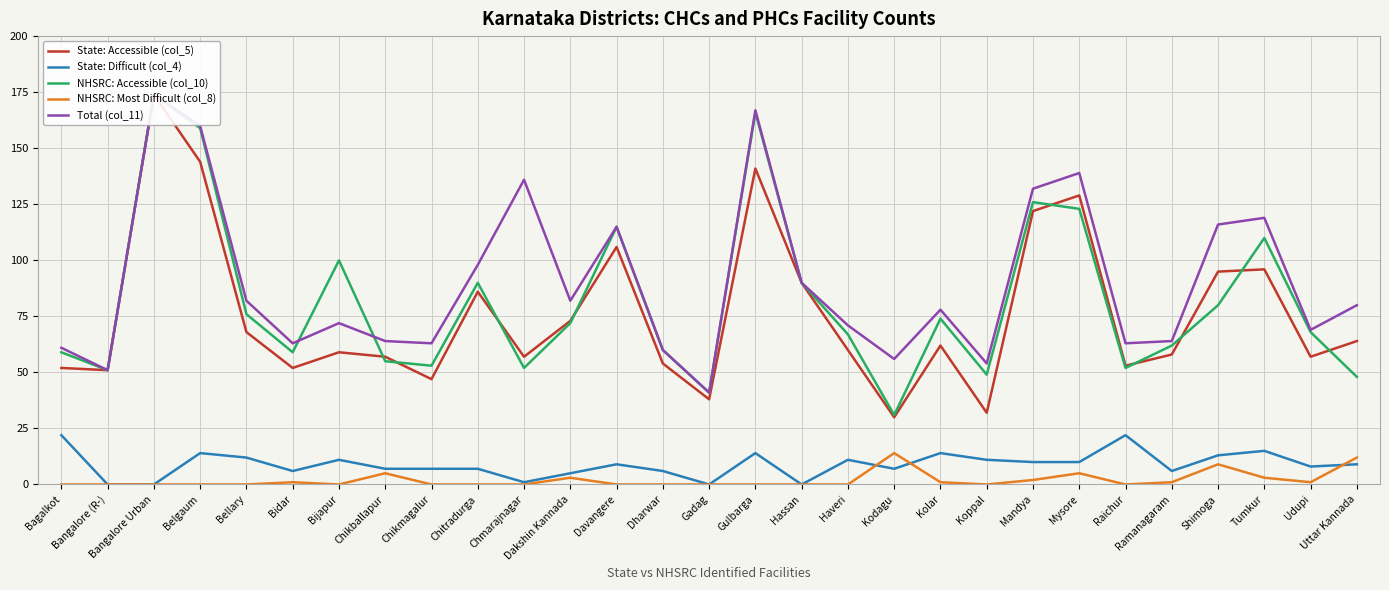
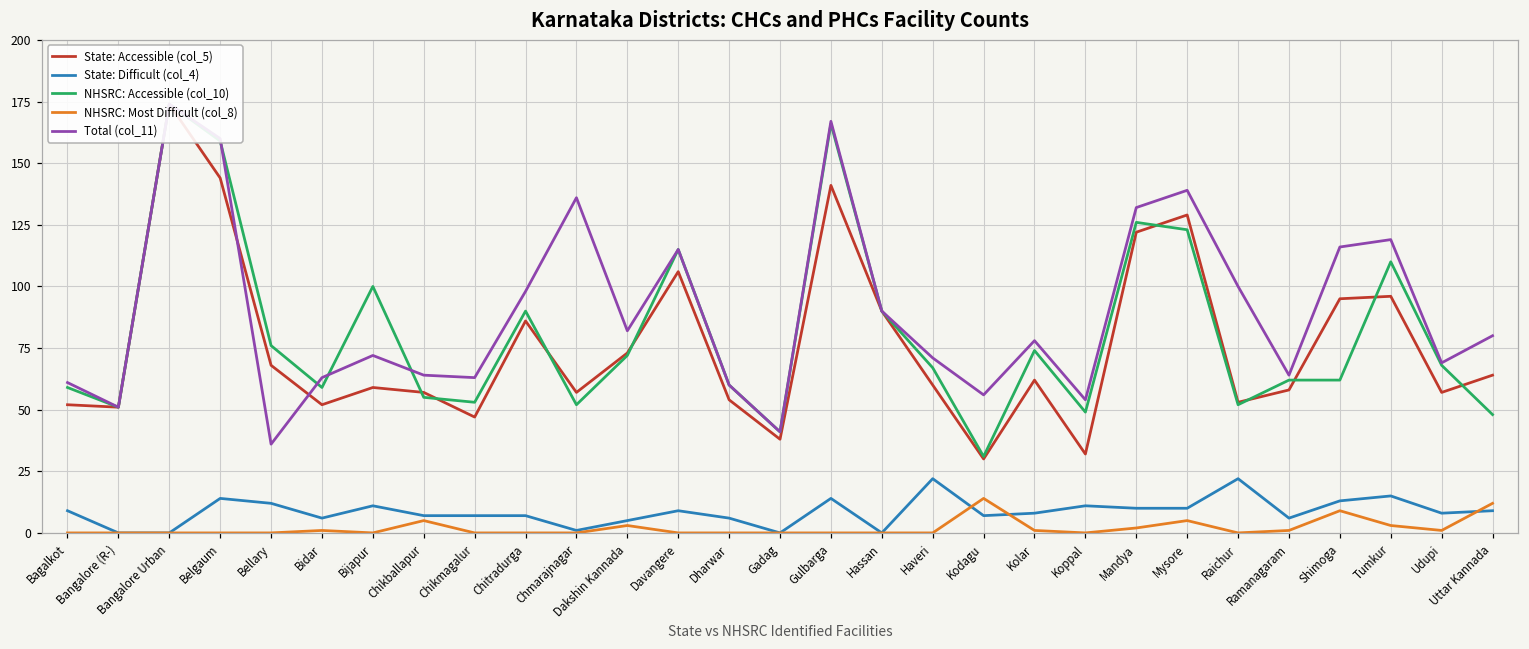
  {
    "State: Accessible (col_5)": {
      "Bagalkot": 52,
      "Belgaum": 144,
      "Bellary": 68,
      "Bidar": 52,
      "Bijapur": 59,
      "Chikballapur": 57,
      "Chikmagalur": 47,
      "Chitradurga": 86,
      "Chmarajnagar": 57,
      "Davangere": 106,
      "Dharwar": 54,
      "Gadag": 38,
      "Gulbarga": 141,
      "Haveri": 60,
      "Kolar": 62,
      "Koppal": 32,
      "Mandya": 122,
      "Mysore": 129,
      "Ramanagaram": 58,
      "Shimoga": 95,
      "Tumkur": 96,
      "Udupi": 57,
      "Uttar Kannada": 64
    },
    "State: Difficult (col_4)": {
-     "Bagalkot": 22,
+     "Bagalkot": 9,
      "Belgaum": 14,
      "Bellary": 12,
      "Bidar": 6,
      "Bijapur": 11,
      "Chikballapur": 7,
      "Chikmagalur": 7,
      "Chitradurga": 7,
      "Dakshin Kannada": 5,
      "Davangere": 9,
      "Dharwar": 6,
      "Gulbarga": 14,
-     "Haveri": 11,
+     "Haveri": 22,
      "Kodagu": 7,
-     "Kolar": 14,
+     "Kolar": 8,
      "Koppal": 11,
      "Mandya": 10,
      "Mysore": 10,
      "Raichur": 22,
      "Ramanagaram": 6,
      "Shimoga": 13,
      "Tumkur": 15,
      "Udupi": 8,
      "Uttar Kannada": 9
    },
    "NHSRC: Accessible (col_10)": {
      "Bagalkot": 59,
      "Bellary": 76,
      "Bidar": 59,
      "Bijapur": 100,
      "Chikballapur": 55,
      "Chikmagalur": 53,
      "Chitradurga": 90,
      "Chmarajnagar": 52,
      "Haveri": 67,
      "Kolar": 74,
      "Koppal": 49,
      "Mandya": 126,
      "Mysore": 123,
      "Ramanagaram": 62,
-     "Shimoga": 80,
+     "Shimoga": 62,
      "Tumkur": 110,
      "Uttar Kannada": 48
    },
    "NHSRC: Most Difficult (col_8)": {
      "Bagalkot": 0,
      "Belgaum": 0,
      "Bellary": 0,
      "Bidar": 1,
      "Bijapur": 0,
      "Chikballapur": 5,
      "Chikmagalur": 0,
      "Chitradurga": 0,
      "Dakshin Kannada": 3,
      "Davangere": 0,
      "Dharwar": 0,
      "Gulbarga": 0,
      "Haveri": 0,
      "Kodagu": 14,
      "Kolar": 1,
      "Koppal": 0,
      "Mandya": 2,
      "Mysore": 5,
      "Raichur": 0,
      "Ramanagaram": 1,
      "Shimoga": 9,
      "Tumkur": 3,
      "Udupi": 1,
      "Uttar Kannada": 12
    },
    "Total (col_11)": {
      "Bagalkot": 61,
-     "Bellary": 82,
+     "Bellary": 36,
      "Bidar": 63,
      "Bijapur": 72,
      "Chikballapur": 64,
      "Chikmagalur": 63,
      "Chitradurga": 98,
      "Chmarajnagar": 136,
      "Dakshin Kannada": 82,
      "Haveri": 71,
      "Kodagu": 56,
      "Kolar": 78,
      "Koppal": 54,
      "Mandya": 132,
      "Mysore": 139,
-     "Raichur": 63,
+     "Raichur": 100,
      "Ramanagaram": 64,
      "Shimoga": 116,
      "Tumkur": 119,
      "Uttar Kannada": 80
    }
  }
